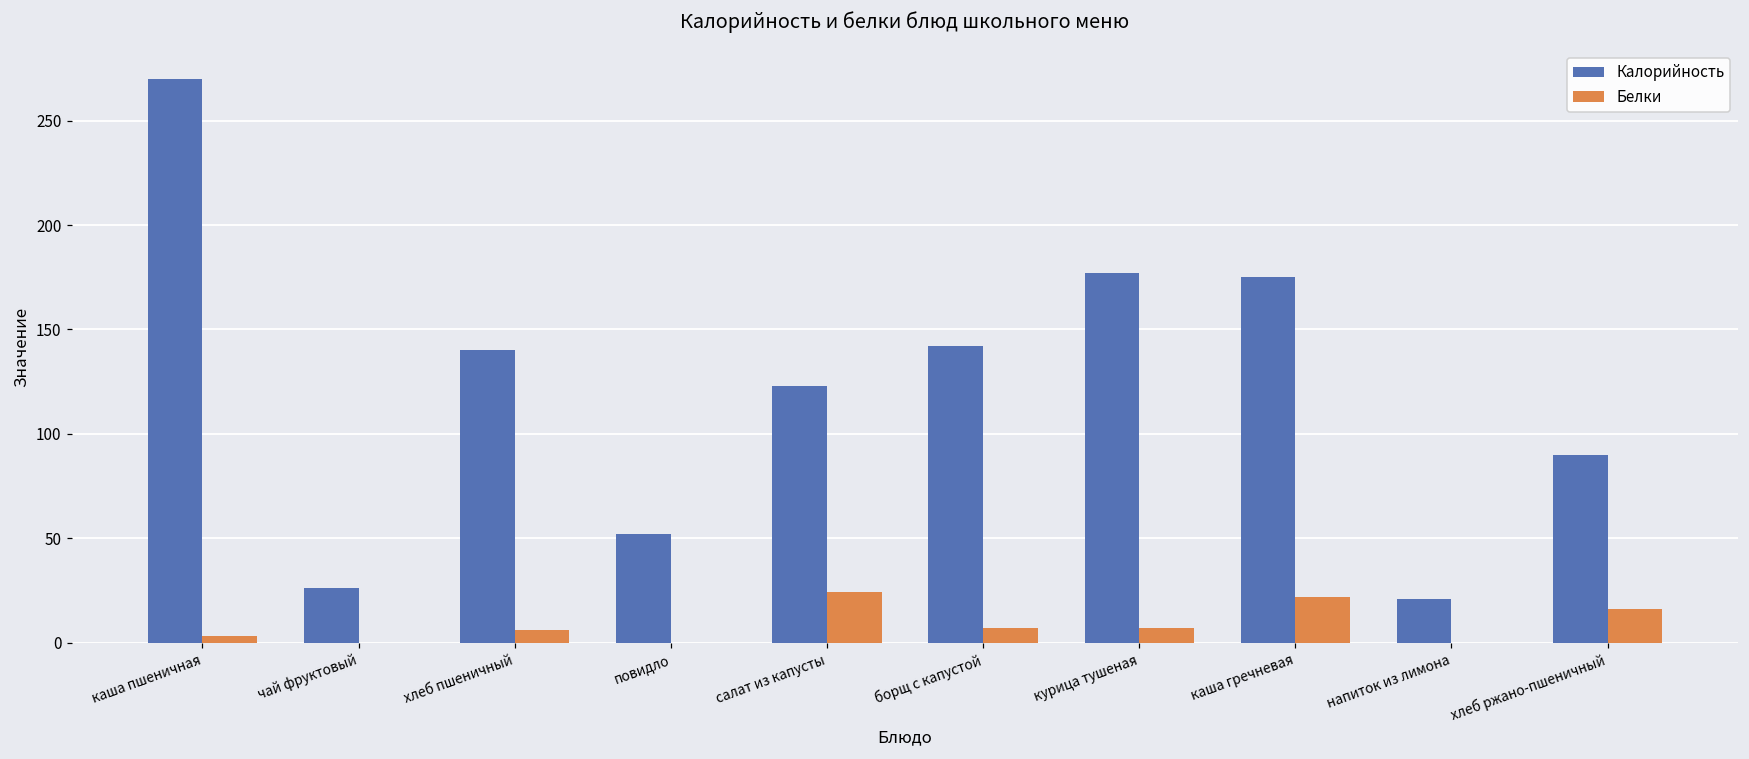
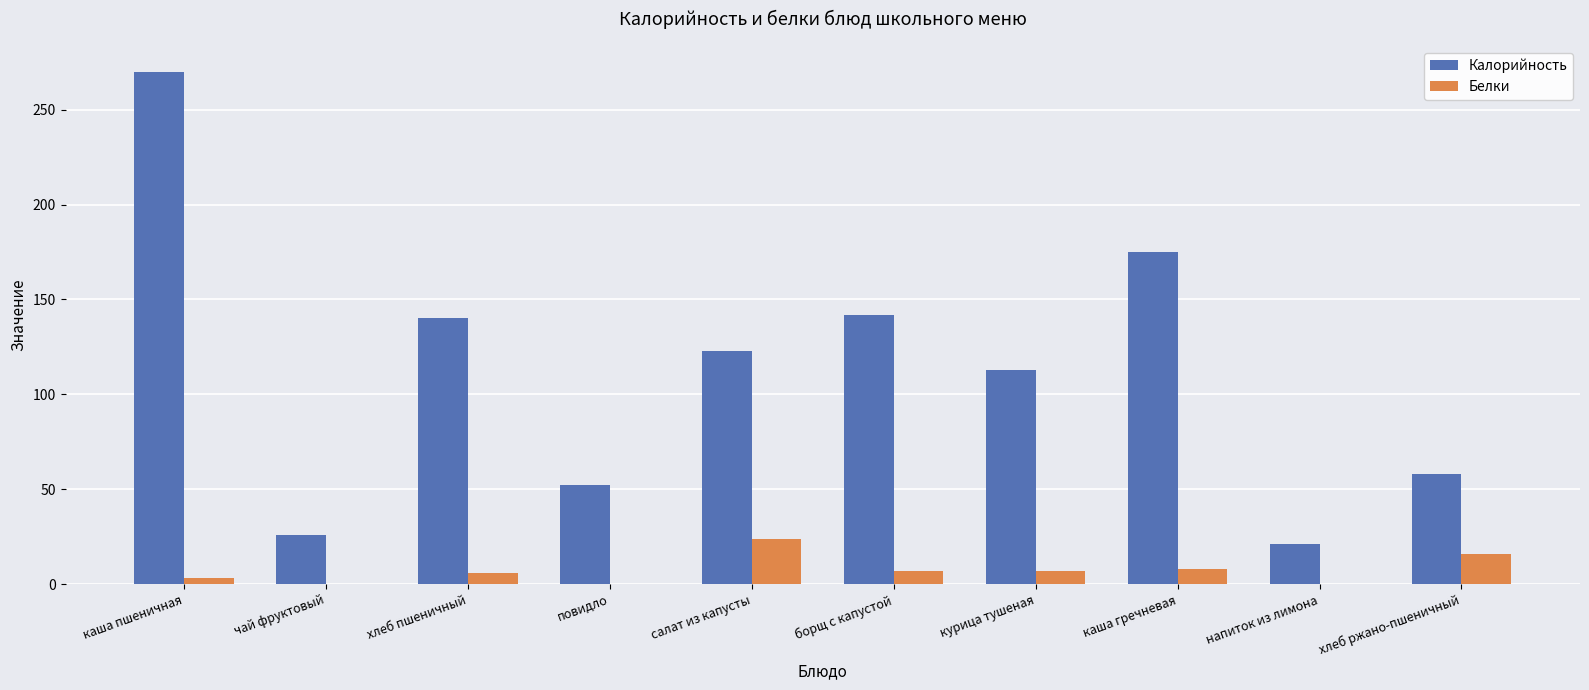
  {
    "Калорийность": {
      "каша пшеничная": 270,
      "чай фруктовый": 26,
      "хлеб пшеничный": 140,
      "повидло": 52,
      "салат из капусты": 123,
      "борщ с капустой": 142,
-     "курица тушеная": 177,
+     "курица тушеная": 113,
      "каша гречневая": 175,
      "напиток из лимона": 21,
-     "хлеб ржано-пшеничный": 90
+     "хлеб ржано-пшеничный": 58
    },
    "Белки": {
      "каша пшеничная": 3,
      "чай фруктовый": 0,
      "хлеб пшеничный": 6,
      "повидло": 0,
      "салат из капусты": 24,
      "борщ с капустой": 7,
      "курица тушеная": 7,
-     "каша гречневая": 22,
+     "каша гречневая": 8,
      "напиток из лимона": 0,
      "хлеб ржано-пшеничный": 16
    }
  }
